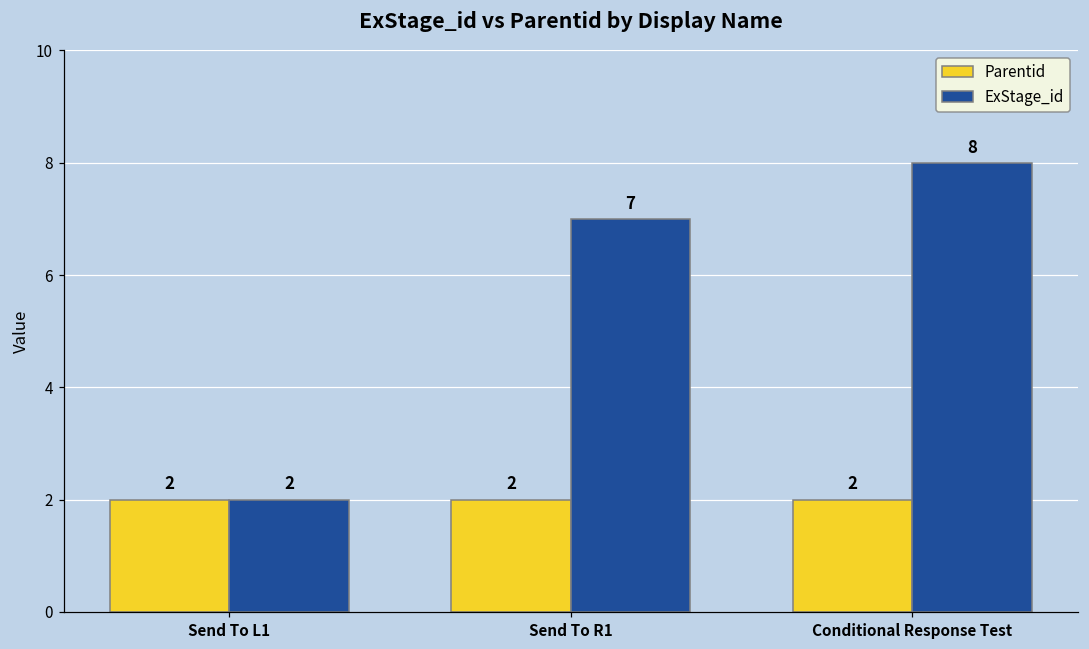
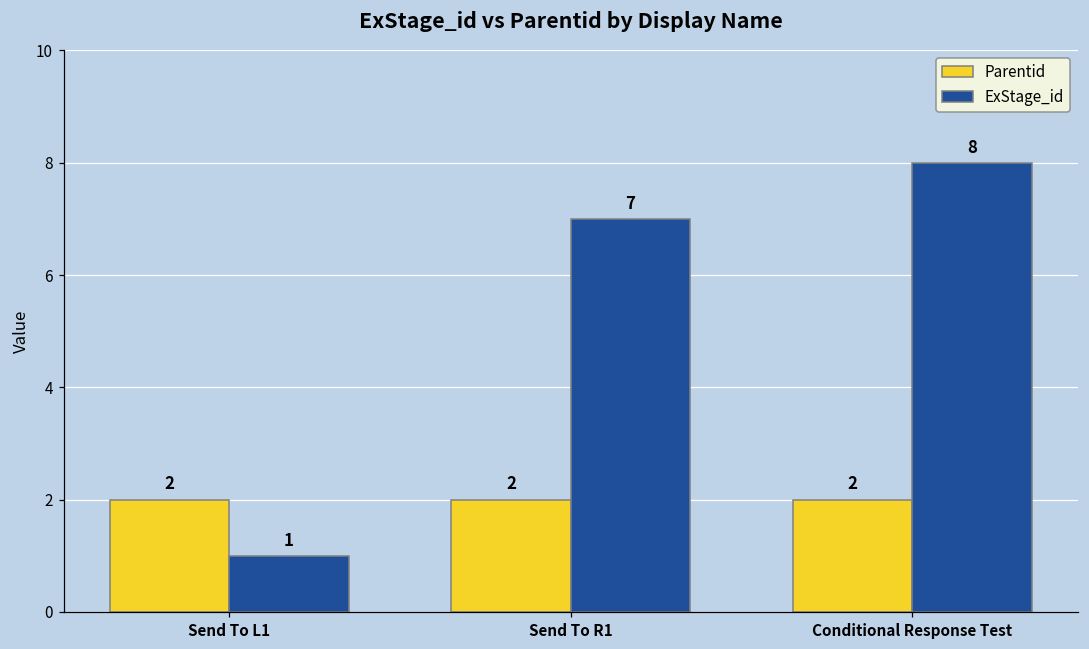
  {
    "Parentid": {
      "Send To L1": 2,
      "Send To R1": 2,
      "Conditional Response Test": 2
    },
    "ExStage_id": {
-     "Send To L1": 2,
+     "Send To L1": 1,
      "Send To R1": 7,
      "Conditional Response Test": 8
    }
  }
